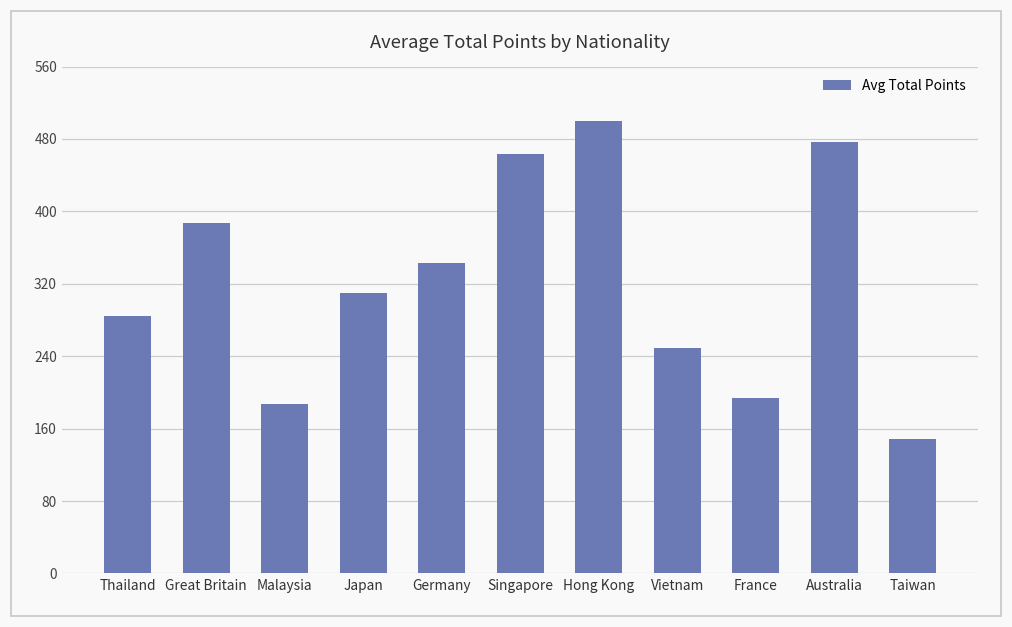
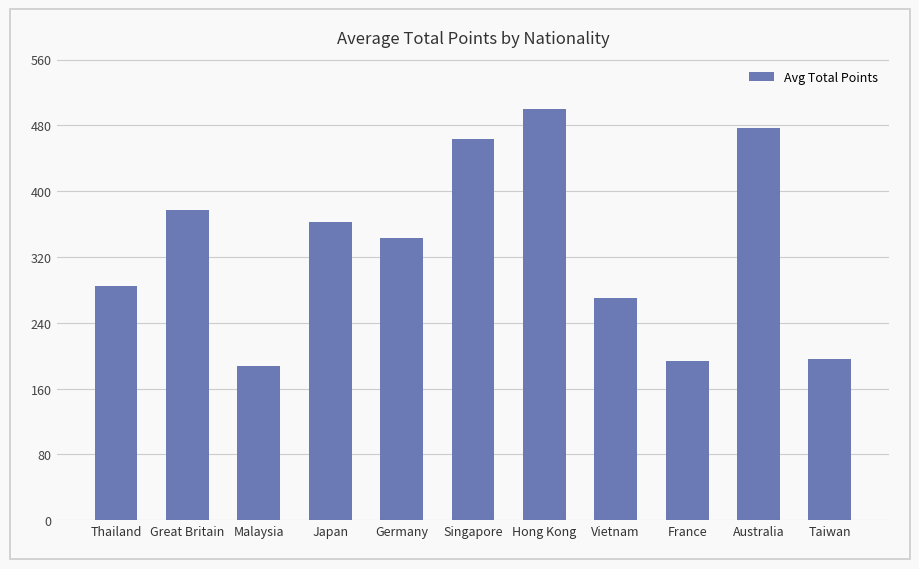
  {
    "Thailand": 280,
-   "Great Britain": 390,
+   "Great Britain": 380,
    "Malaysia": 190,
-   "Japan": 310,
+   "Japan": 360,
    "Germany": 340,
    "Singapore": 460,
    "Hong Kong": 500,
-   "Vietnam": 250,
+   "Vietnam": 270,
    "France": 190,
    "Australia": 480,
-   "Taiwan": 150
+   "Taiwan": 200
  }
